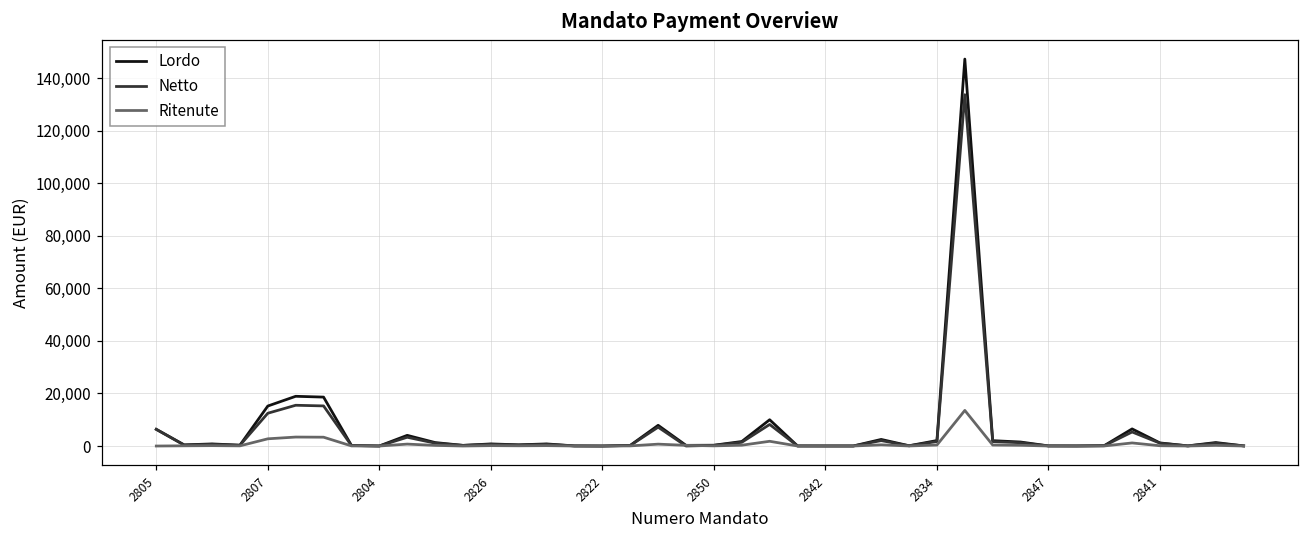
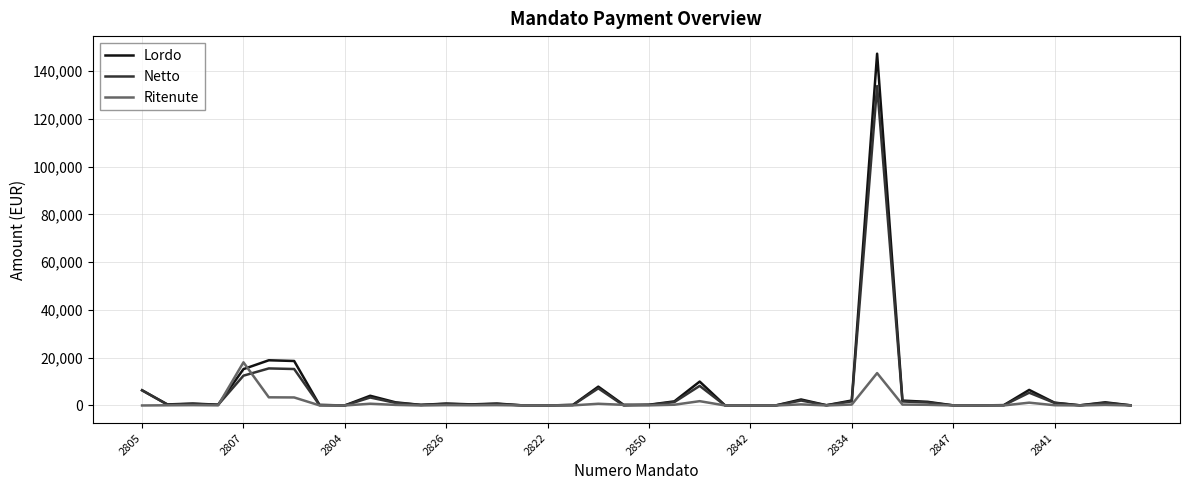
  {
    "Ritenute": {
      "2805": "0",
-     "2807": "3,000",
+     "2807": "18,000",
      "2834": "0"
    }
  }
